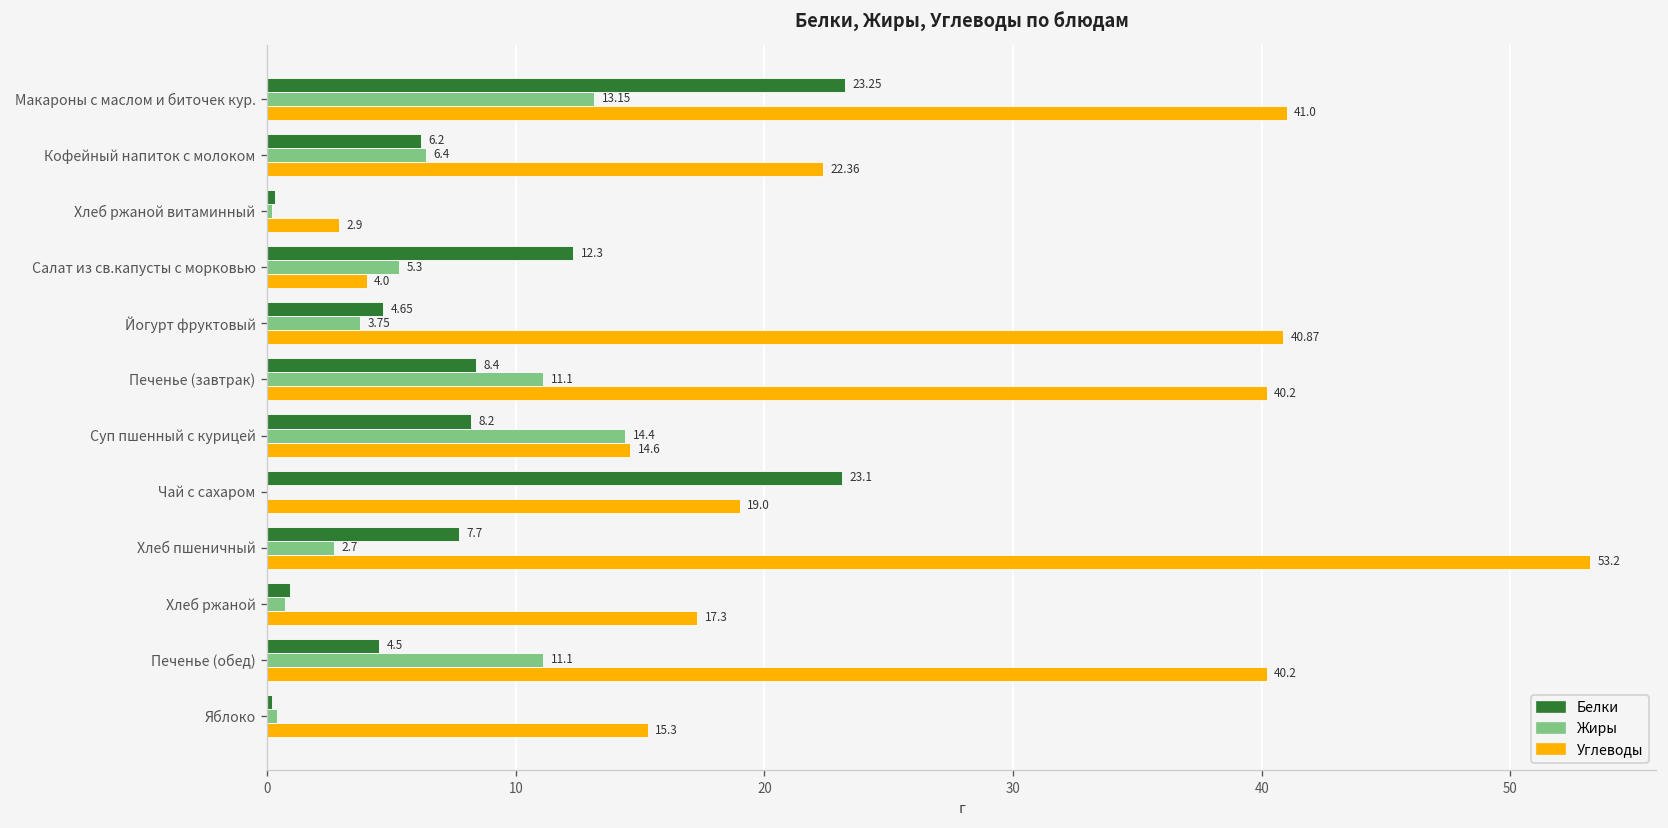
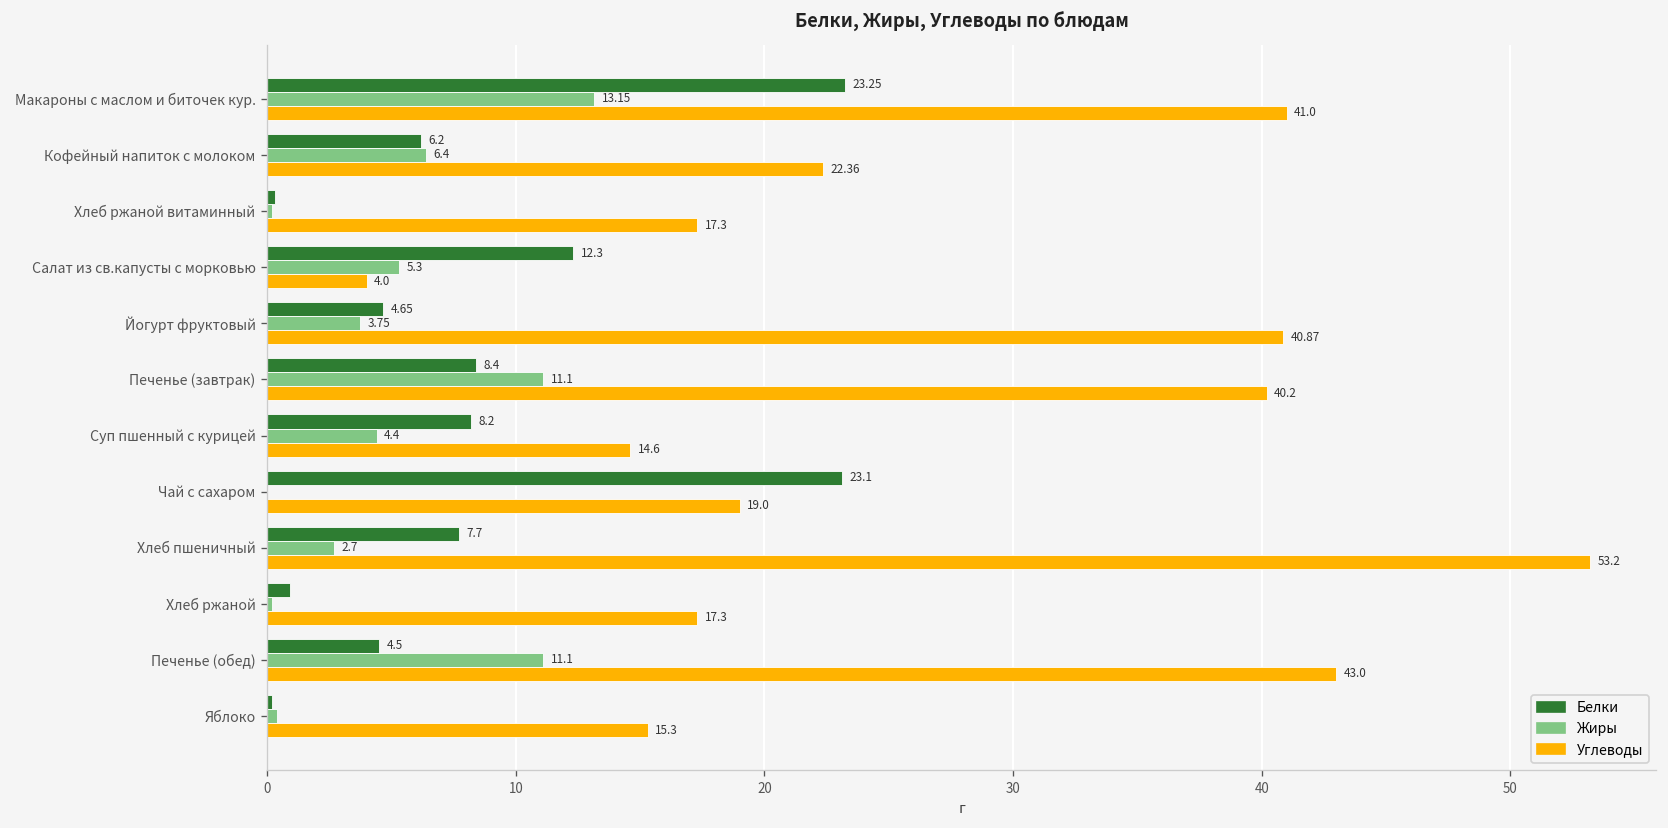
  {
    "Белки": {
      "Макароны с маслом и биточек кур.": 23.25,
      "Кофейный напиток с молоком": 6.2,
      "Салат из св.капусты с морковью": 12.3,
      "Йогурт фруктовый": 4.65,
      "Печенье (завтрак)": 8.4,
      "Суп пшенный с курицей": 8.2,
      "Чай с сахаром": 23.1,
      "Хлеб пшеничный": 7.7,
      "Печенье (обед)": 4.5
    },
    "Жиры": {
      "Макароны с маслом и биточек кур.": 13.15,
      "Кофейный напиток с молоком": 6.4,
      "Салат из св.капусты с морковью": 5.3,
      "Йогурт фруктовый": 3.75,
      "Печенье (завтрак)": 11.1,
-     "Суп пшенный с курицей": 14.4,
+     "Суп пшенный с курицей": 4.4,
      "Хлеб пшеничный": 2.7,
-     "Хлеб ржаной": 0.7,
+     "Хлеб ржаной": 0.2,
      "Печенье (обед)": 11.1
    },
    "Углеводы": {
      "Макароны с маслом и биточек кур.": 41.0,
      "Кофейный напиток с молоком": 22.36,
-     "Хлеб ржаной витаминный": 2.9,
+     "Хлеб ржаной витаминный": 17.3,
      "Салат из св.капусты с морковью": 4.0,
      "Йогурт фруктовый": 40.87,
      "Печенье (завтрак)": 40.2,
      "Суп пшенный с курицей": 14.6,
      "Чай с сахаром": 19.0,
      "Хлеб пшеничный": 53.2,
      "Хлеб ржаной": 17.3,
-     "Печенье (обед)": 40.2,
+     "Печенье (обед)": 43.0,
      "Яблоко": 15.3
    }
  }
